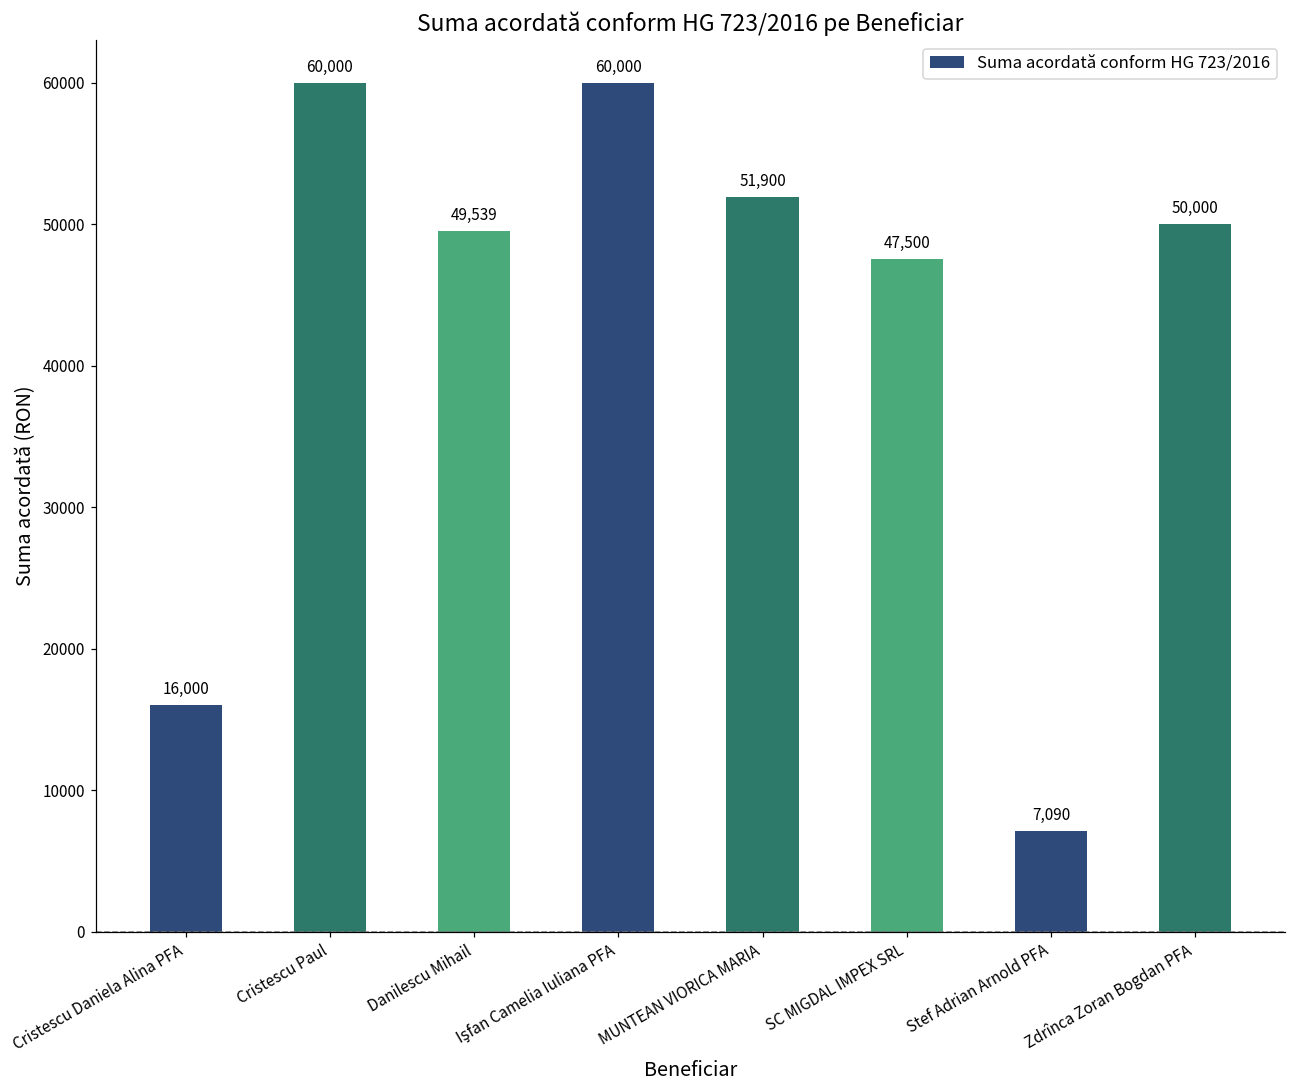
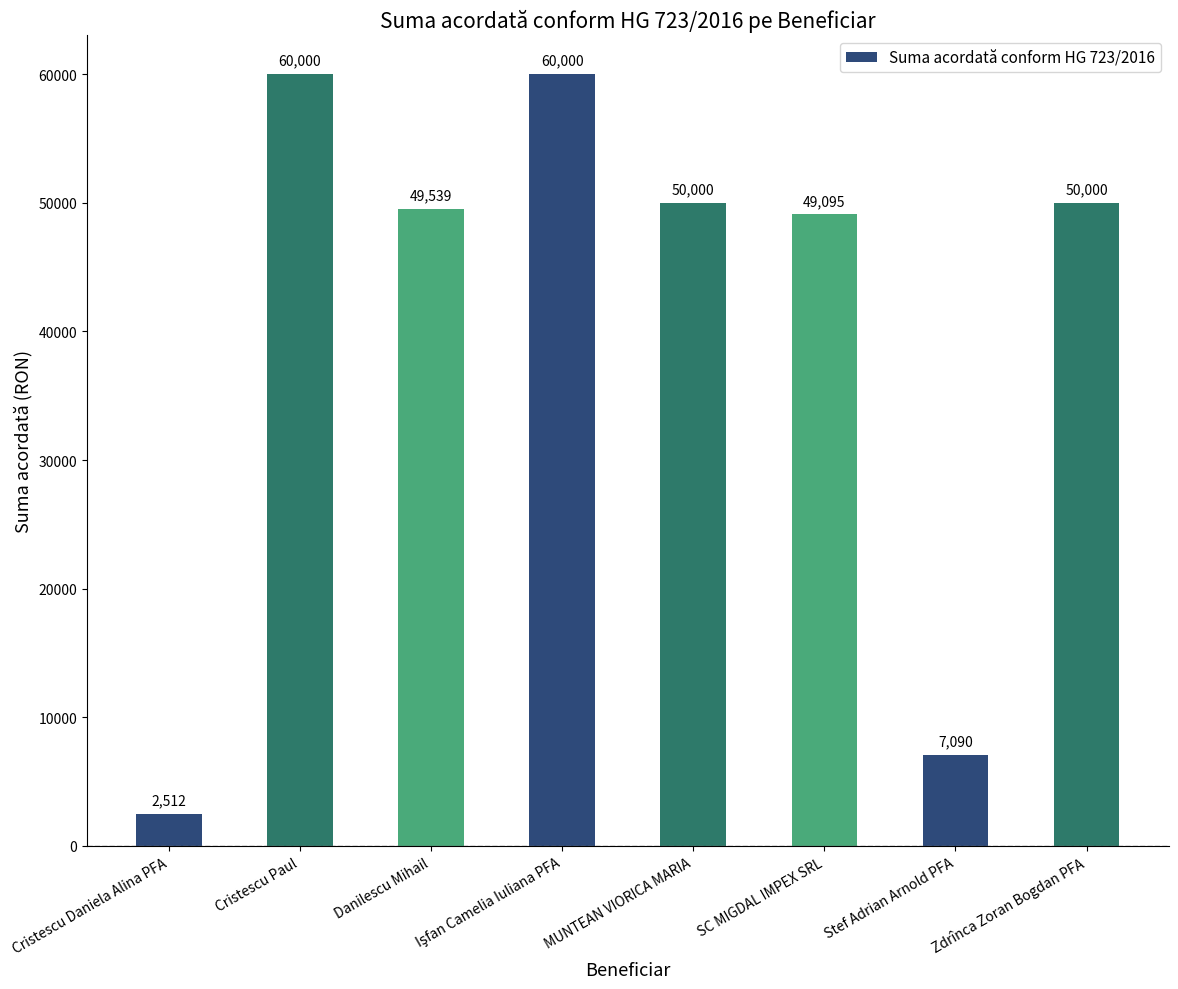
  {
-   "Cristescu Daniela Alina PFA": "16,000",
+   "Cristescu Daniela Alina PFA": "2,512",
    "Cristescu Paul": "60,000",
    "Danilescu Mihail": "49,539",
    "Işfan Camelia Iuliana PFA": "60,000",
-   "MUNTEAN VIORICA MARIA": "51,900",
-   "SC MIGDAL IMPEX SRL": "47,500",
+   "MUNTEAN VIORICA MARIA": "50,000",
+   "SC MIGDAL IMPEX SRL": "49,095",
    "Stef Adrian Arnold PFA": "7,090",
    "Zdrînca Zoran Bogdan PFA": "50,000"
  }
